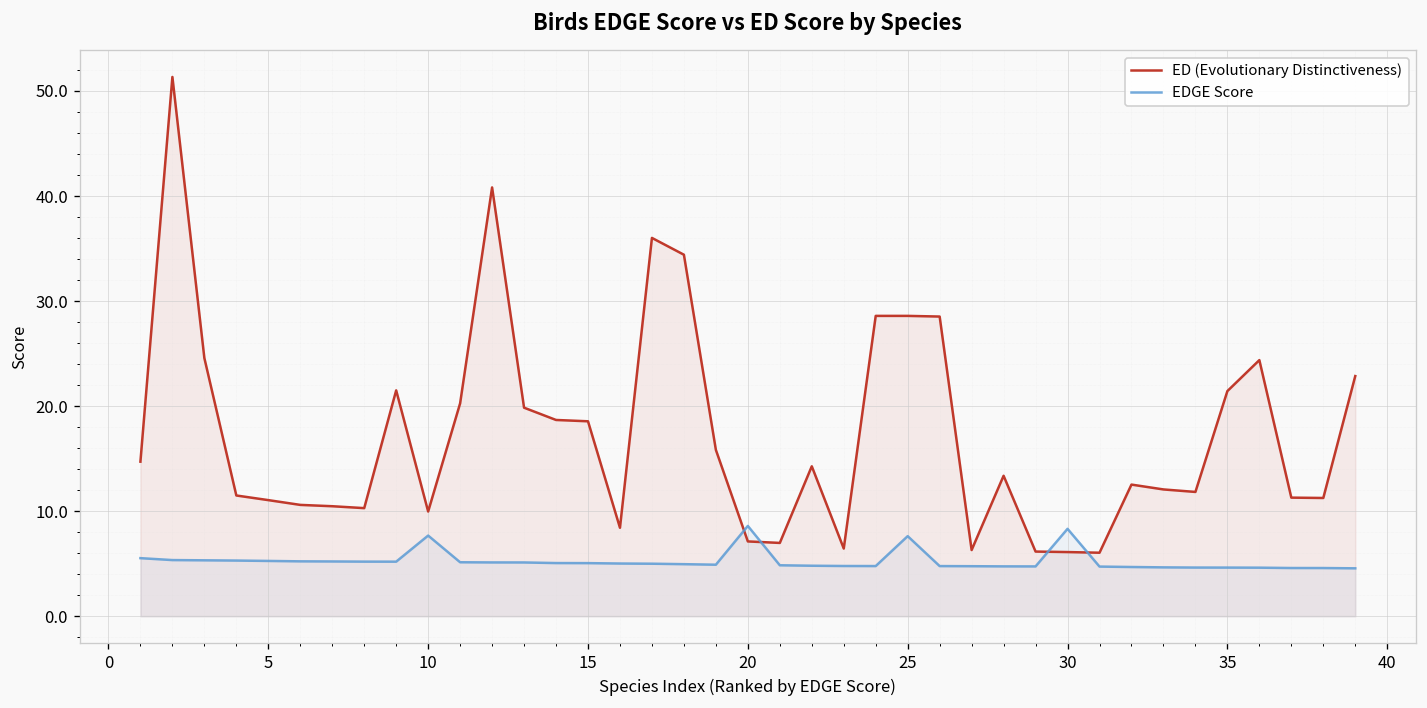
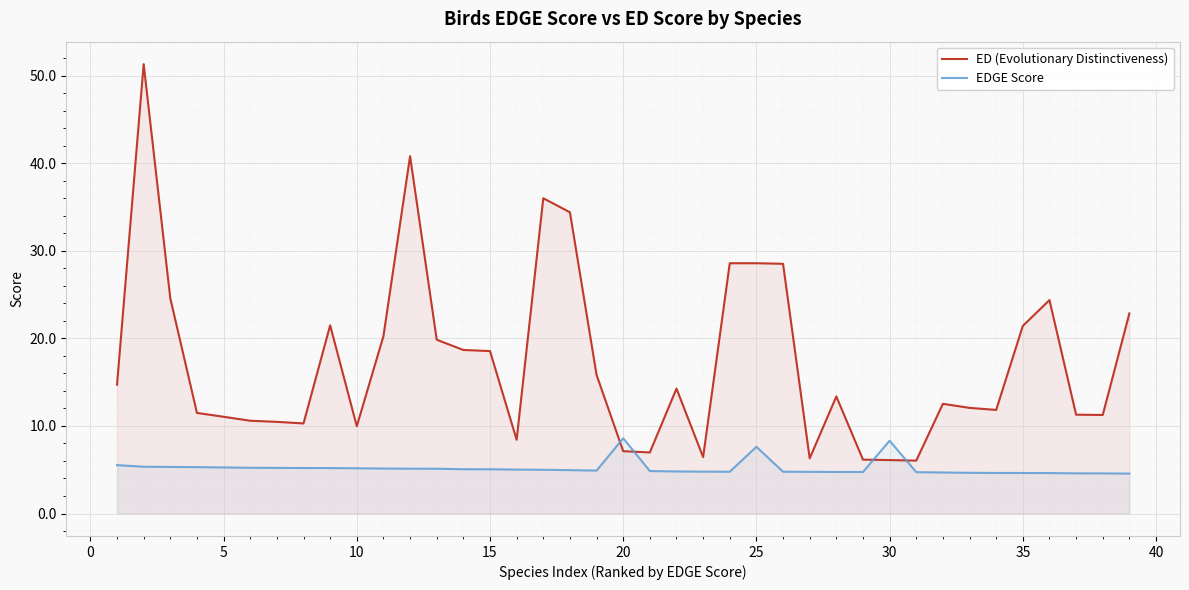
  {
    "ED (Evolutionary Distinctiveness)": {
      "5": 11,
      "10": 10,
      "15": 19,
      "20": 7,
      "25": 29,
      "30": 6,
      "35": 21
    },
    "EDGE Score": {
      "5": 5,
-     "10": 8,
+     "10": 5,
      "15": 5,
      "20": 9,
      "25": 8,
      "30": 8,
      "35": 5
    }
  }
